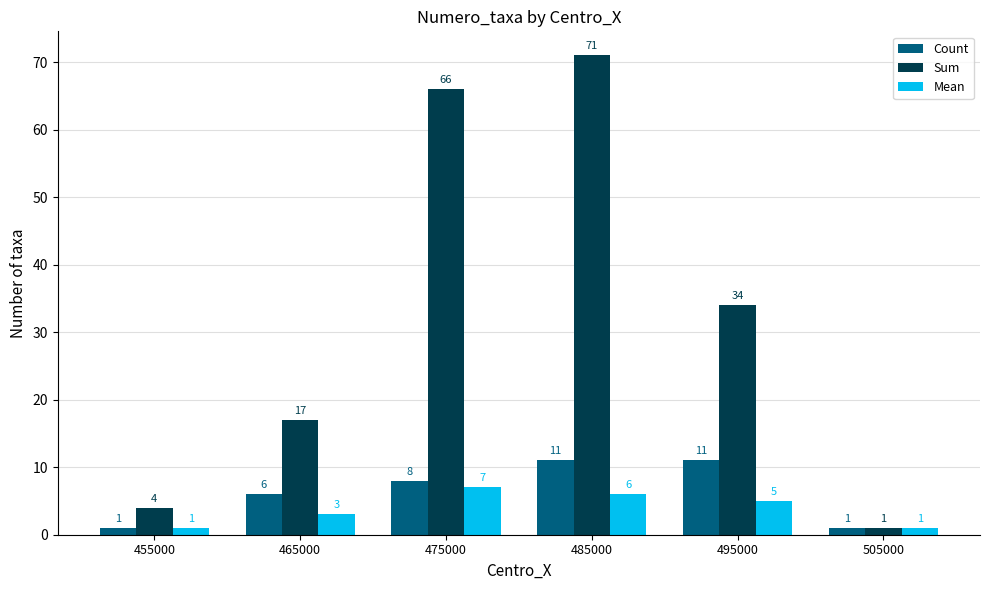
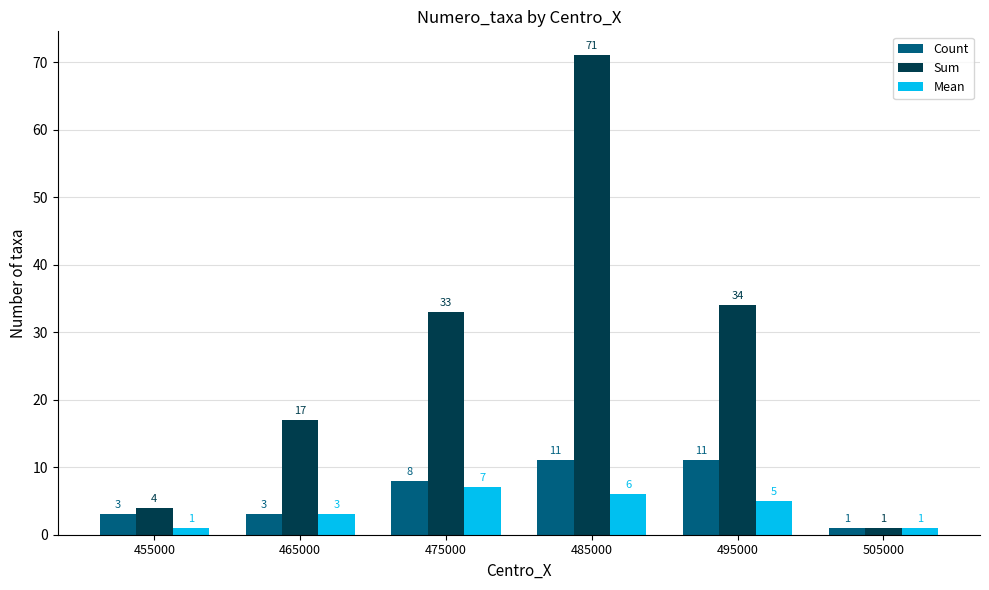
  {
    "Count": {
-     "455000": 1,
-     "465000": 6,
+     "455000": 3,
+     "465000": 3,
      "475000": 8,
      "485000": 11,
      "495000": 11,
      "505000": 1
    },
    "Sum": {
      "455000": 4,
      "465000": 17,
-     "475000": 66,
+     "475000": 33,
      "485000": 71,
      "495000": 34,
      "505000": 1
    },
    "Mean": {
      "455000": 1,
      "465000": 3,
      "475000": 7,
      "485000": 6,
      "495000": 5,
      "505000": 1
    }
  }
